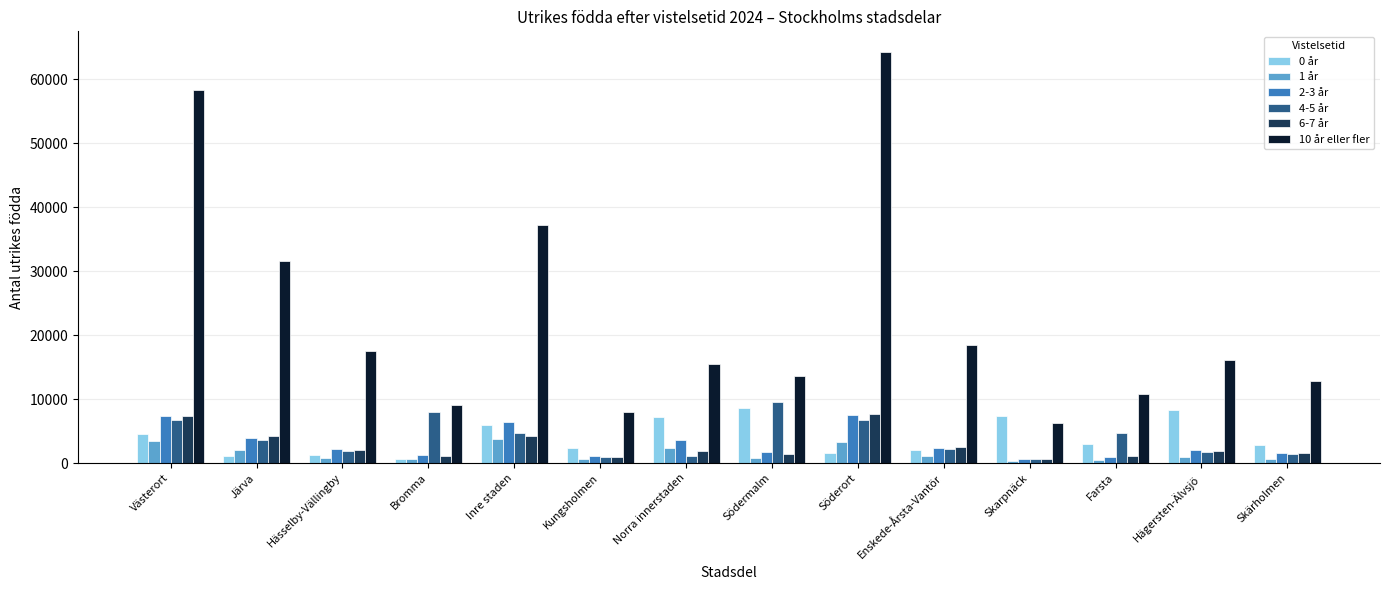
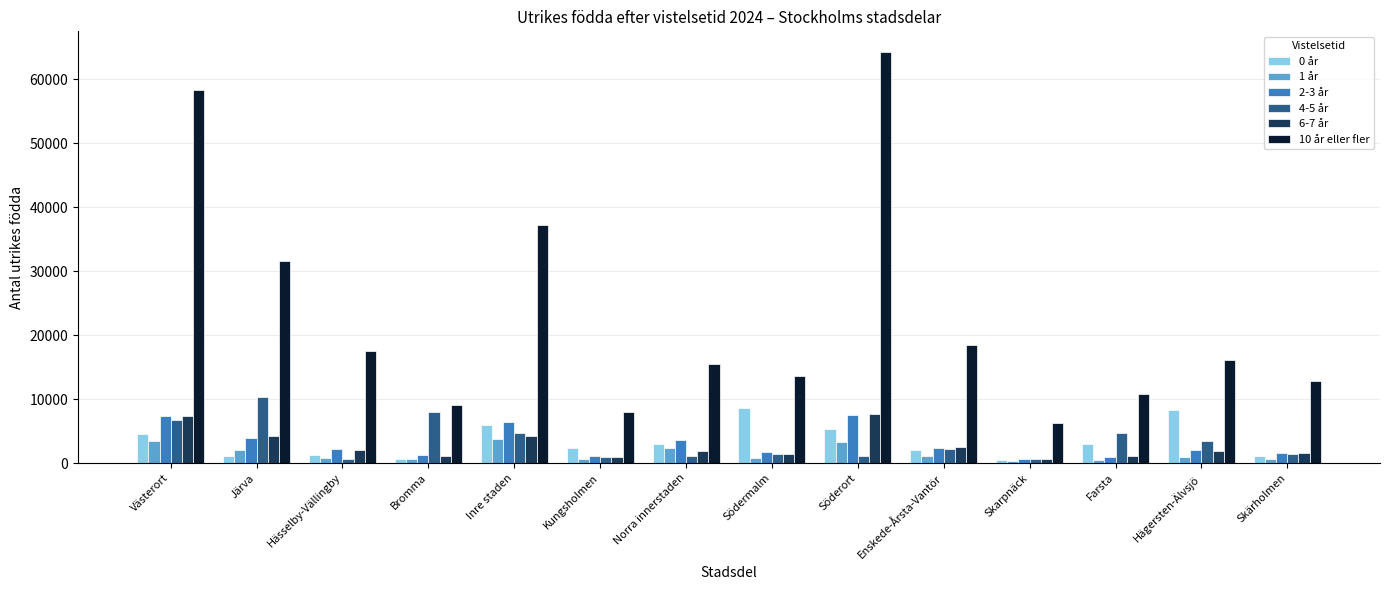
  {
    "0 år": {
      "Västerort": 5000,
      "Järva": 1000,
      "Hässelby-Vällingby": 1000,
      "Bromma": 1000,
      "Inre staden": 6000,
      "Kungsholmen": 2000,
-     "Norra innerstaden": 7000,
+     "Norra innerstaden": 3000,
      "Södermalm": 9000,
-     "Söderort": 2000,
+     "Söderort": 5000,
      "Enskede-Årsta-Vantör": 2000,
-     "Skarpnäck": 7000,
+     "Skarpnäck": 0,
      "Farsta": 3000,
      "Hägersten-Älvsjö": 8000,
-     "Skärholmen": 3000
+     "Skärholmen": 1000
    },
    "4-5 år": {
      "Västerort": 7000,
-     "Järva": 4000,
-     "Hässelby-Vällingby": 2000,
+     "Järva": 10000,
+     "Hässelby-Vällingby": 1000,
      "Bromma": 8000,
      "Inre staden": 5000,
      "Kungsholmen": 1000,
      "Norra innerstaden": 1000,
-     "Södermalm": 10000,
-     "Söderort": 7000,
+     "Södermalm": 1000,
+     "Söderort": 1000,
      "Enskede-Årsta-Vantör": 2000,
      "Skarpnäck": 1000,
      "Farsta": 5000,
-     "Hägersten-Älvsjö": 2000,
+     "Hägersten-Älvsjö": 3000,
      "Skärholmen": 1000
    }
  }
